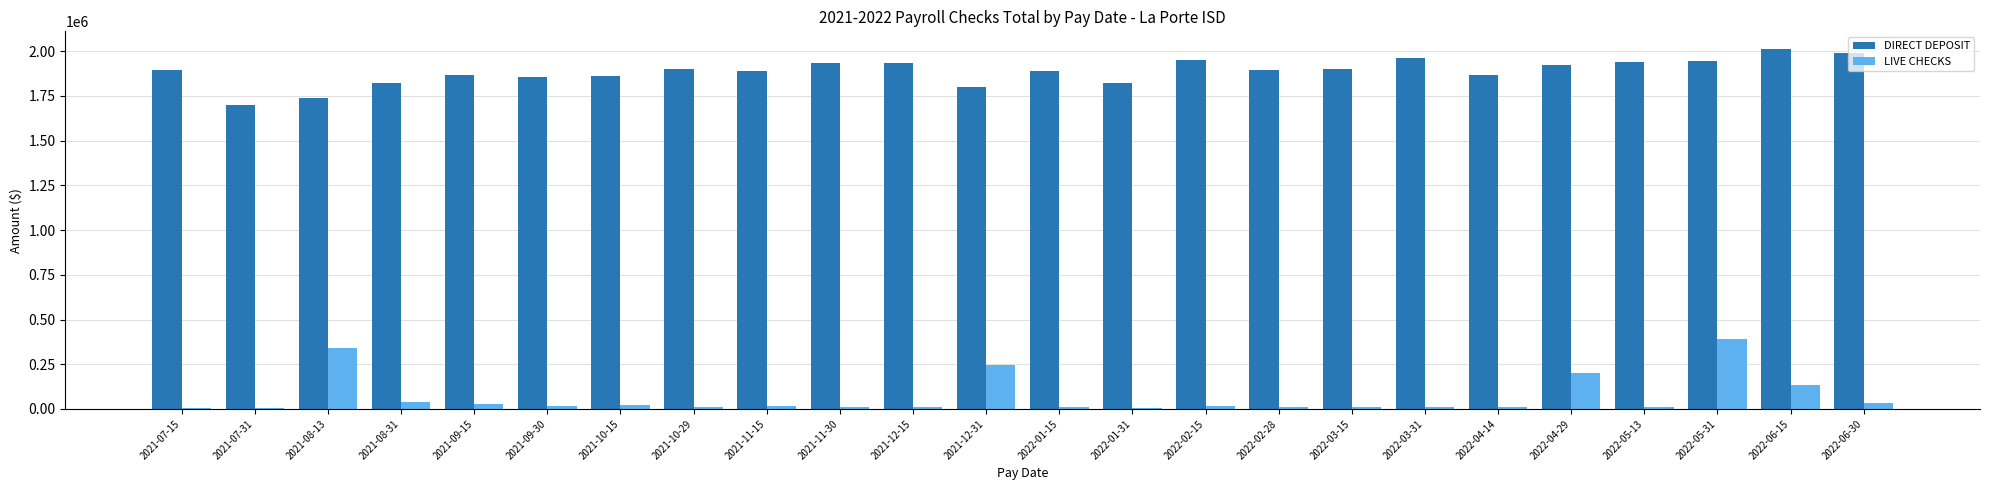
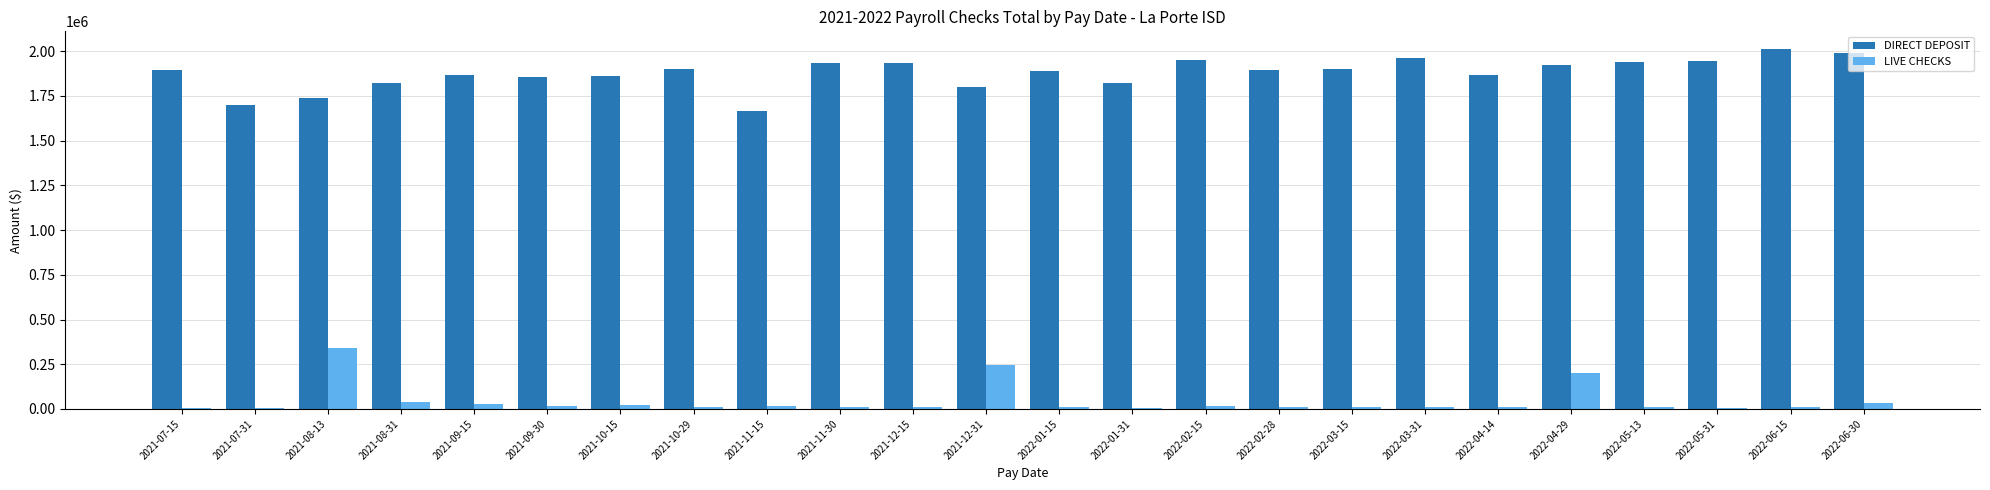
  {
    "DIRECT DEPOSIT": {
      "2021-07-15": 1890000,
      "2021-07-31": 1700000,
      "2021-08-13": 1740000,
      "2021-08-31": 1820000,
      "2021-09-15": 1870000,
      "2021-09-30": 1860000,
      "2021-10-15": 1860000,
      "2021-10-29": 1900000,
-     "2021-11-15": 1890000,
+     "2021-11-15": 1670000,
      "2021-11-30": 1940000,
      "2021-12-15": 1930000,
      "2021-12-31": 1800000,
      "2022-01-15": 1890000,
      "2022-01-31": 1820000,
      "2022-02-15": 1950000,
      "2022-02-28": 1890000,
      "2022-03-15": 1900000,
      "2022-03-31": 1960000,
      "2022-04-14": 1870000,
      "2022-04-29": 1930000,
      "2022-05-13": 1940000,
      "2022-05-31": 1940000,
      "2022-06-15": 2010000
    },
    "LIVE CHECKS": {
      "2021-08-13": 340000,
      "2021-08-31": 40000,
      "2021-09-15": 30000,
      "2021-10-15": 20000,
      "2021-11-15": 20000,
      "2021-12-31": 240000,
      "2022-02-15": 10000,
      "2022-04-29": 200000,
-     "2022-05-31": 390000,
-     "2022-06-15": 130000,
+     "2022-05-31": 0,
+     "2022-06-15": 10000,
      "2022-06-30": 40000
    }
  }
